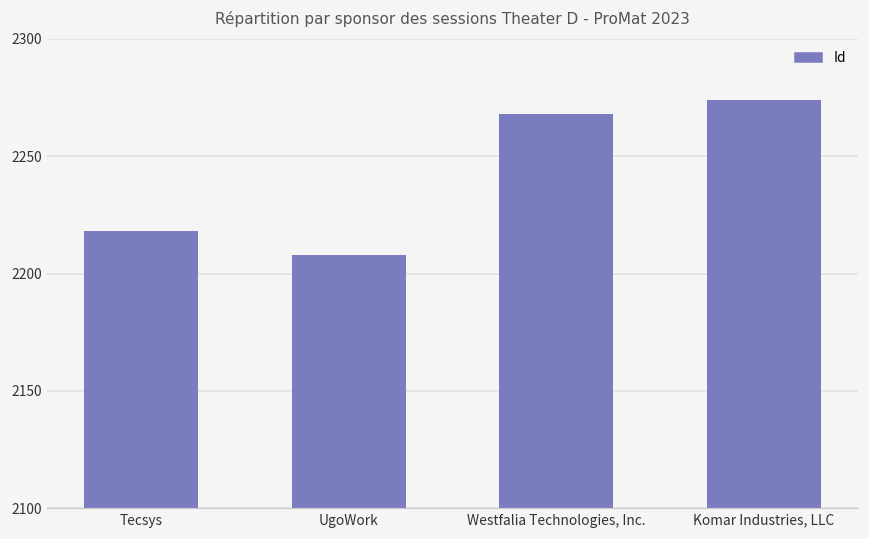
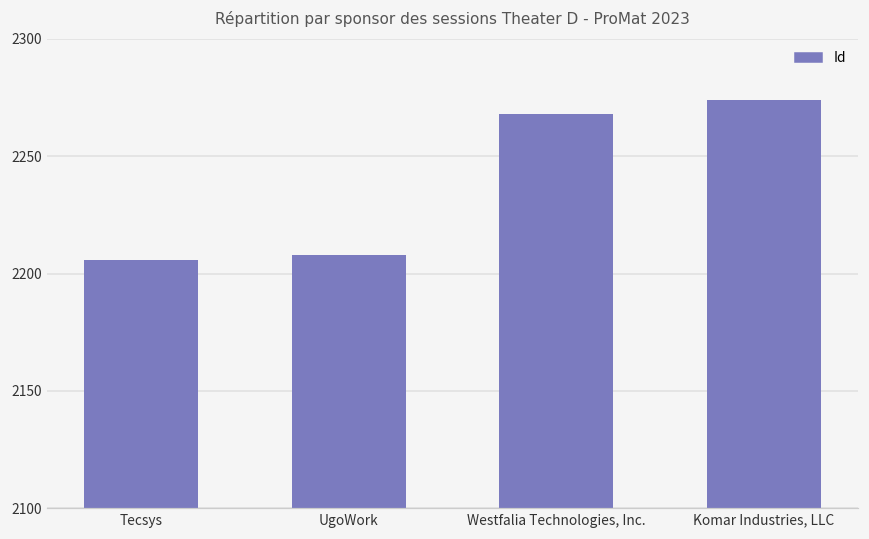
  {
-   "Tecsys": 2218,
+   "Tecsys": 2206,
    "UgoWork": 2208,
    "Westfalia Technologies, Inc.": 2268,
    "Komar Industries, LLC": 2274
  }
